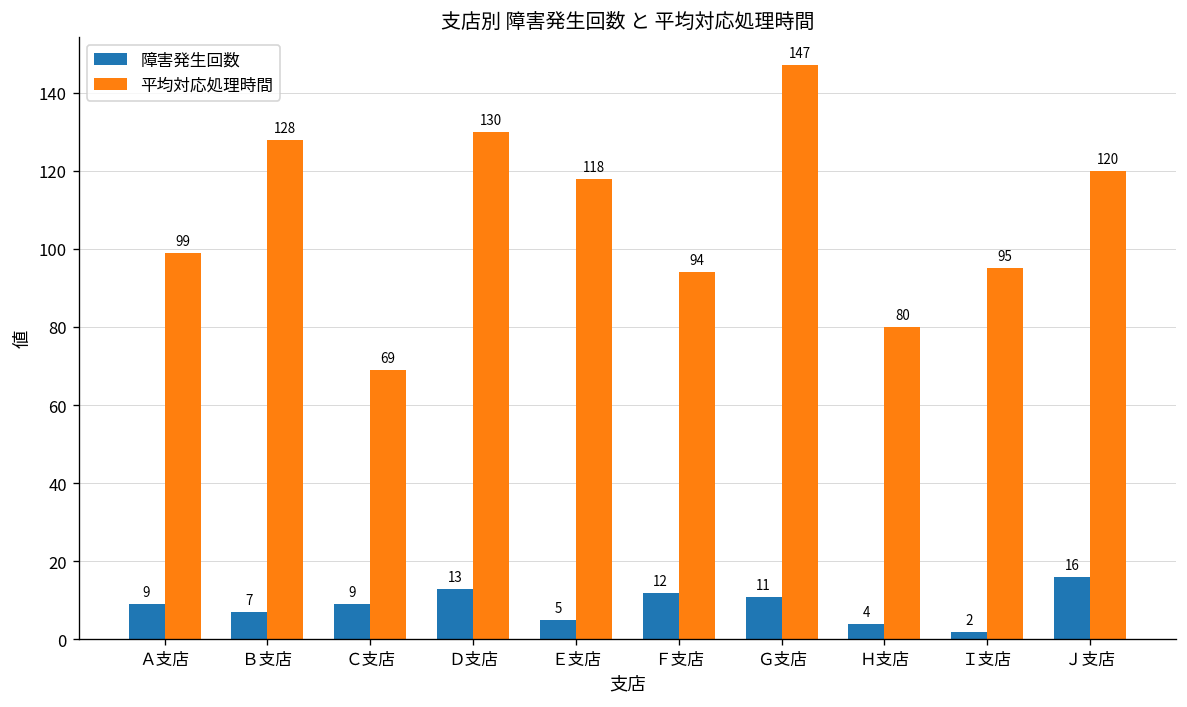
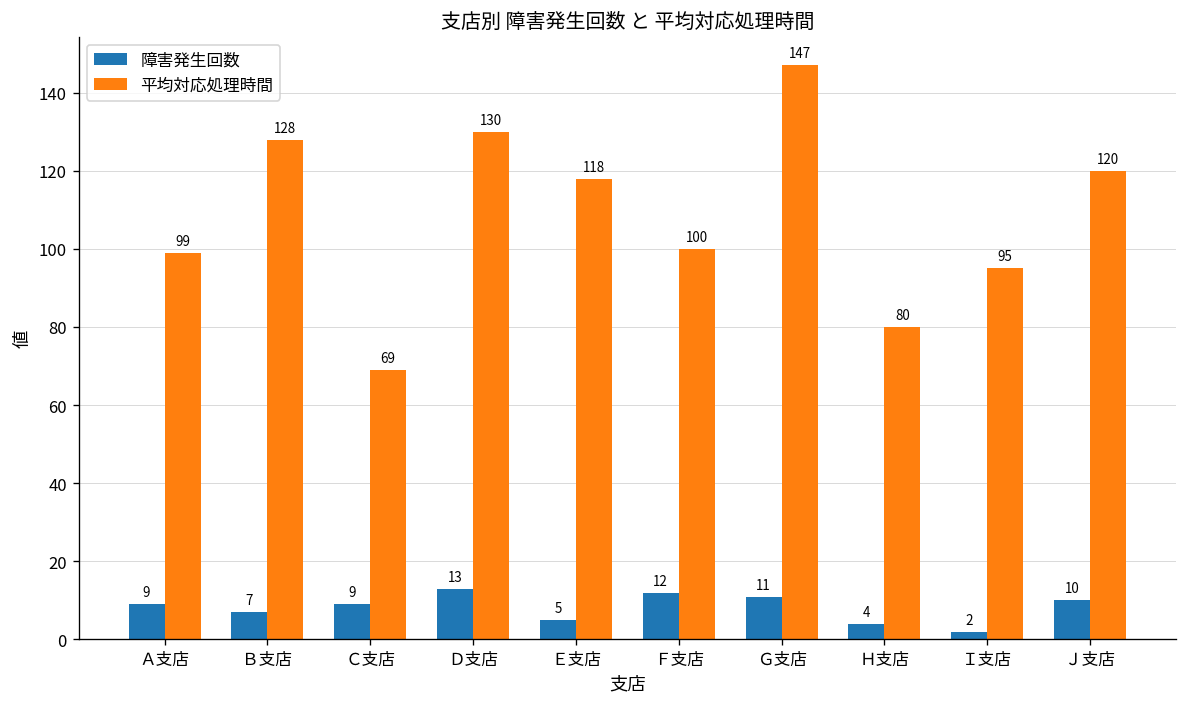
  {
    "障害発生回数": {
      "Ａ支店": 9,
      "Ｂ支店": 7,
      "Ｃ支店": 9,
      "Ｄ支店": 13,
      "Ｅ支店": 5,
      "Ｆ支店": 12,
      "Ｇ支店": 11,
      "Ｈ支店": 4,
      "Ｉ支店": 2,
-     "Ｊ支店": 16
+     "Ｊ支店": 10
    },
    "平均対応処理時間": {
      "Ａ支店": 99,
      "Ｂ支店": 128,
      "Ｃ支店": 69,
      "Ｄ支店": 130,
      "Ｅ支店": 118,
-     "Ｆ支店": 94,
+     "Ｆ支店": 100,
      "Ｇ支店": 147,
      "Ｈ支店": 80,
      "Ｉ支店": 95,
      "Ｊ支店": 120
    }
  }
